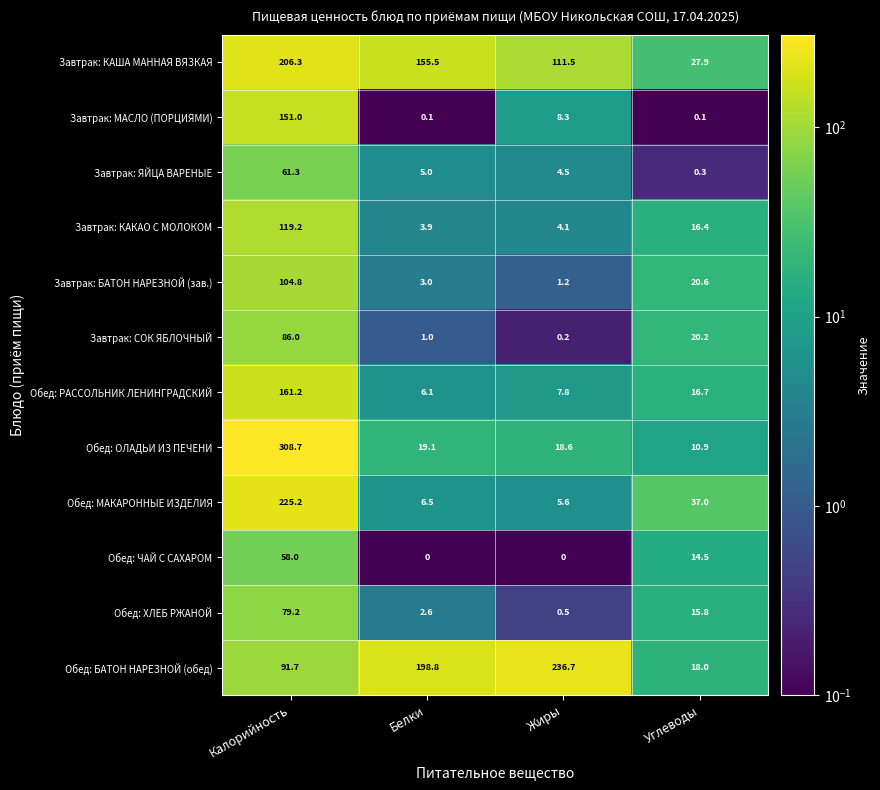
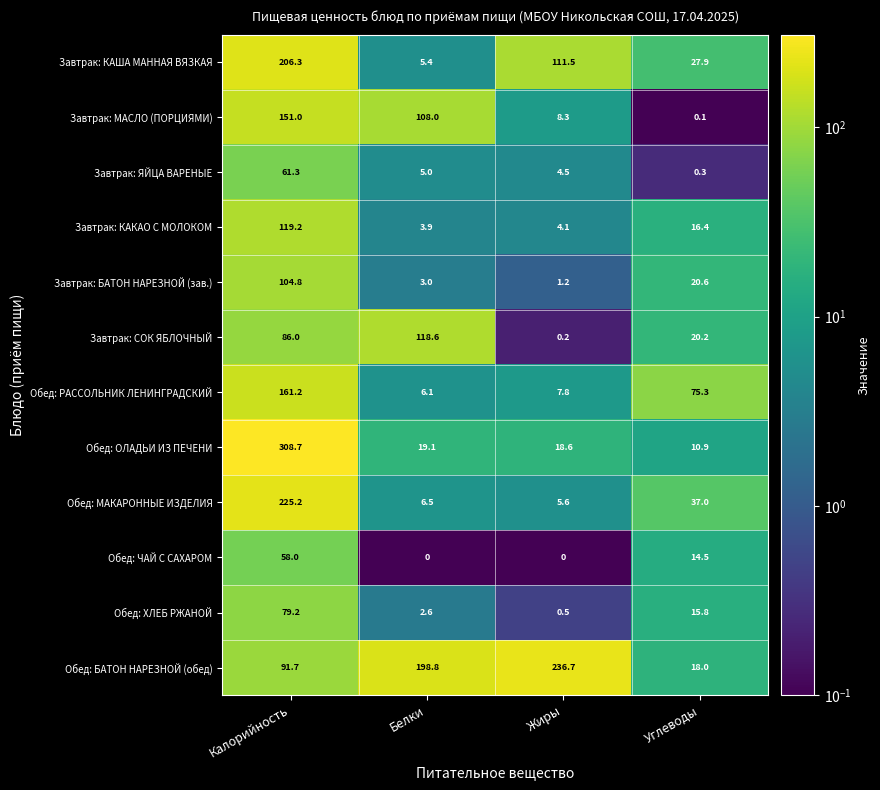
  {
    "Завтрак: КАША МАННАЯ ВЯЗКАЯ": {
      "Калорийность": 206.3,
-     "Белки": 155.5,
+     "Белки": 5.4,
      "Жиры": 111.5,
      "Углеводы": 27.9
    },
    "Завтрак: МАСЛО (ПОРЦИЯМИ)": {
      "Калорийность": 151.0,
-     "Белки": 0.1,
+     "Белки": 108.0,
      "Жиры": 8.3,
      "Углеводы": 0.1
    },
    "Завтрак: ЯЙЦА ВАРЕНЫЕ": {
      "Калорийность": 61.3,
      "Белки": 5.0,
      "Жиры": 4.5,
      "Углеводы": 0.3
    },
    "Завтрак: КАКАО С МОЛОКОМ": {
      "Калорийность": 119.2,
      "Белки": 3.9,
      "Жиры": 4.1,
      "Углеводы": 16.4
    },
    "Завтрак: БАТОН НАРЕЗНОЙ (зав.)": {
      "Калорийность": 104.8,
      "Белки": 3.0,
      "Жиры": 1.2,
      "Углеводы": 20.6
    },
    "Завтрак: СОК ЯБЛОЧНЫЙ": {
      "Калорийность": 86.0,
-     "Белки": 1.0,
+     "Белки": 118.6,
      "Жиры": 0.2,
      "Углеводы": 20.2
    },
    "Обед: РАССОЛЬНИК ЛЕНИНГРАДСКИЙ": {
      "Калорийность": 161.2,
      "Белки": 6.1,
      "Жиры": 7.8,
-     "Углеводы": 16.7
+     "Углеводы": 75.3
    },
    "Обед: ОЛАДЬИ ИЗ ПЕЧЕНИ": {
      "Калорийность": 308.7,
      "Белки": 19.1,
      "Жиры": 18.6,
      "Углеводы": 10.9
    },
    "Обед: МАКАРОННЫЕ ИЗДЕЛИЯ": {
      "Калорийность": 225.2,
      "Белки": 6.5,
      "Жиры": 5.6,
      "Углеводы": 37.0
    },
    "Обед: ЧАЙ С САХАРОМ": {
      "Калорийность": 58.0,
      "Белки": 0,
      "Жиры": 0,
      "Углеводы": 14.5
    },
    "Обед: ХЛЕБ РЖАНОЙ": {
      "Калорийность": 79.2,
      "Белки": 2.6,
      "Жиры": 0.5,
      "Углеводы": 15.8
    },
    "Обед: БАТОН НАРЕЗНОЙ (обед)": {
      "Калорийность": 91.7,
      "Белки": 198.8,
      "Жиры": 236.7,
      "Углеводы": 18.0
    }
  }
